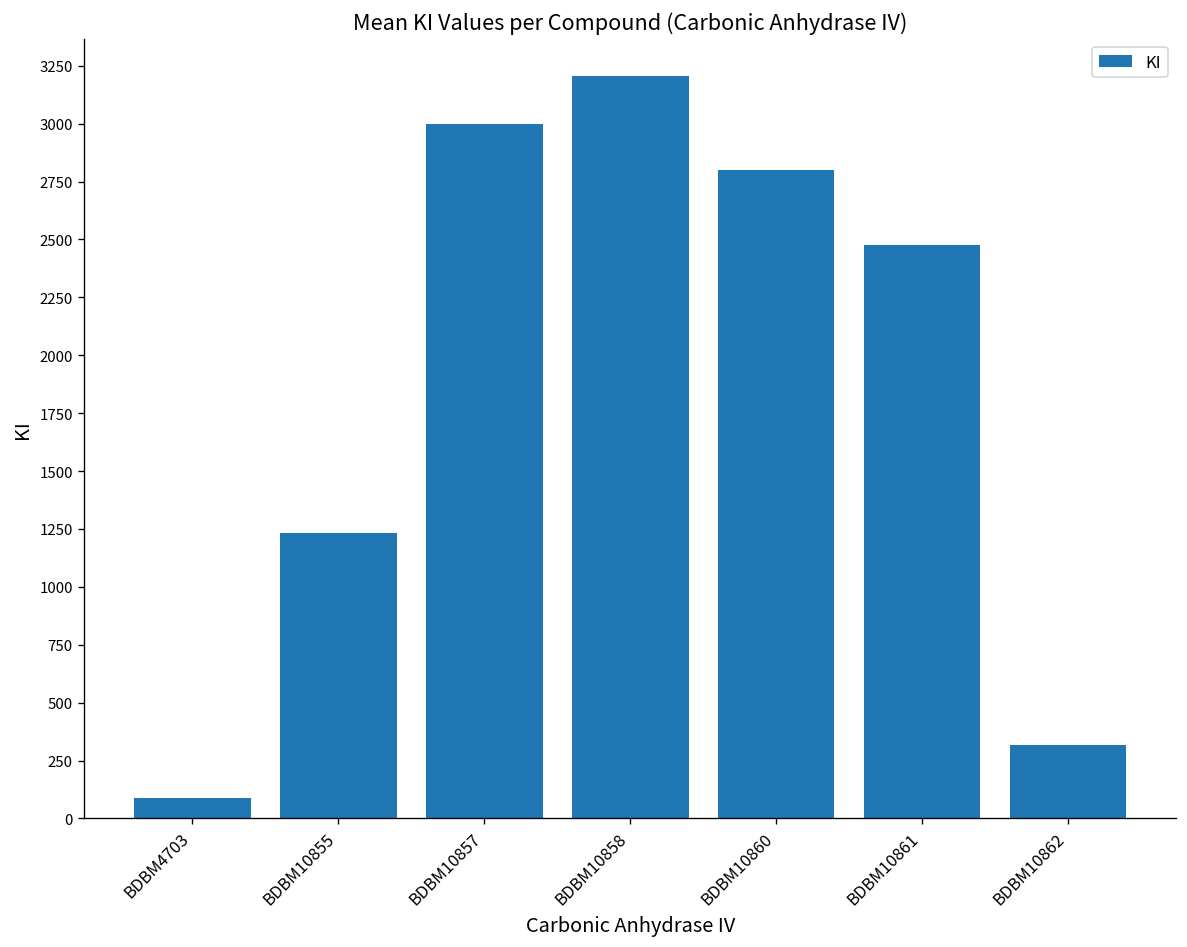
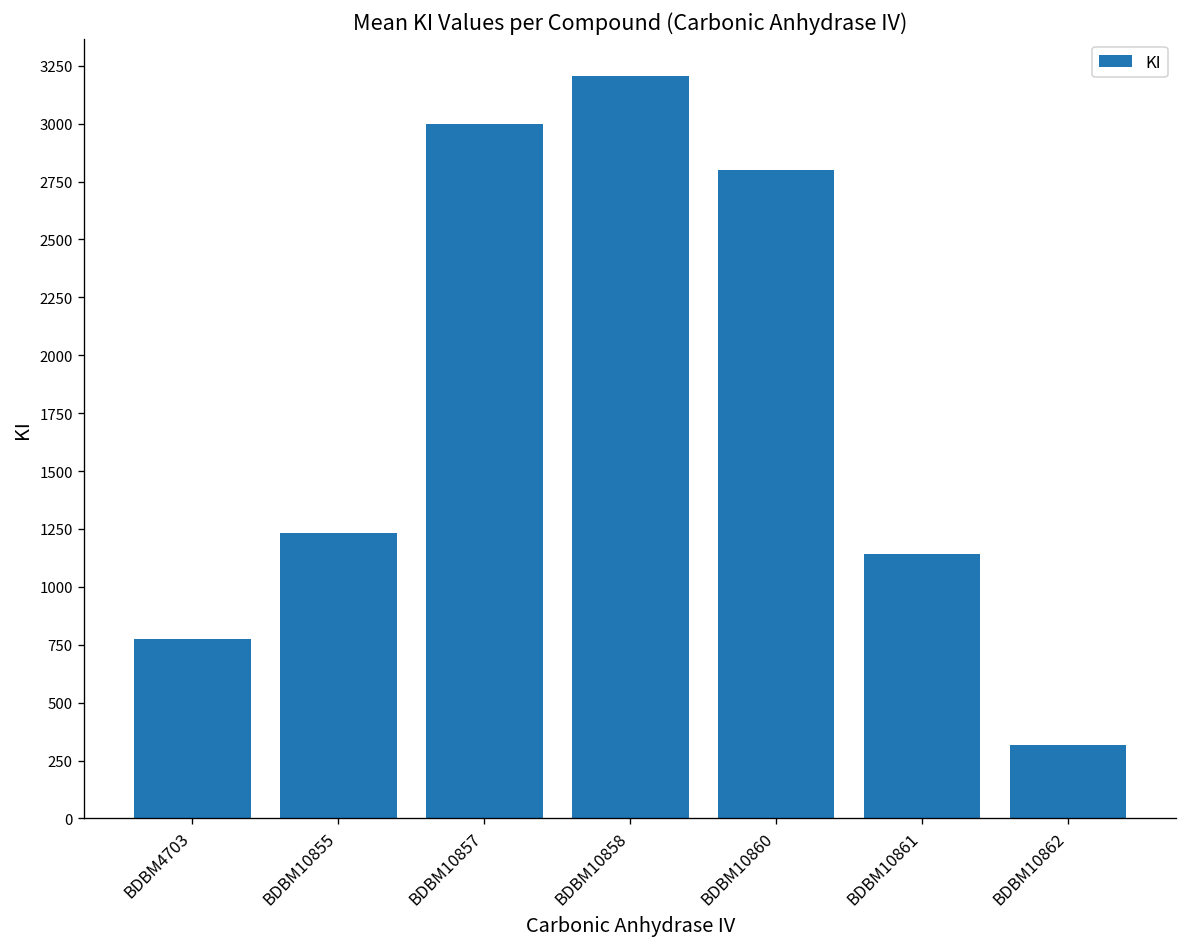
  {
-   "BDBM4703": 90,
+   "BDBM4703": 770,
    "BDBM10855": 1230,
    "BDBM10857": 3000,
    "BDBM10858": 3210,
    "BDBM10860": 2800,
-   "BDBM10861": 2480,
+   "BDBM10861": 1140,
    "BDBM10862": 320
  }
